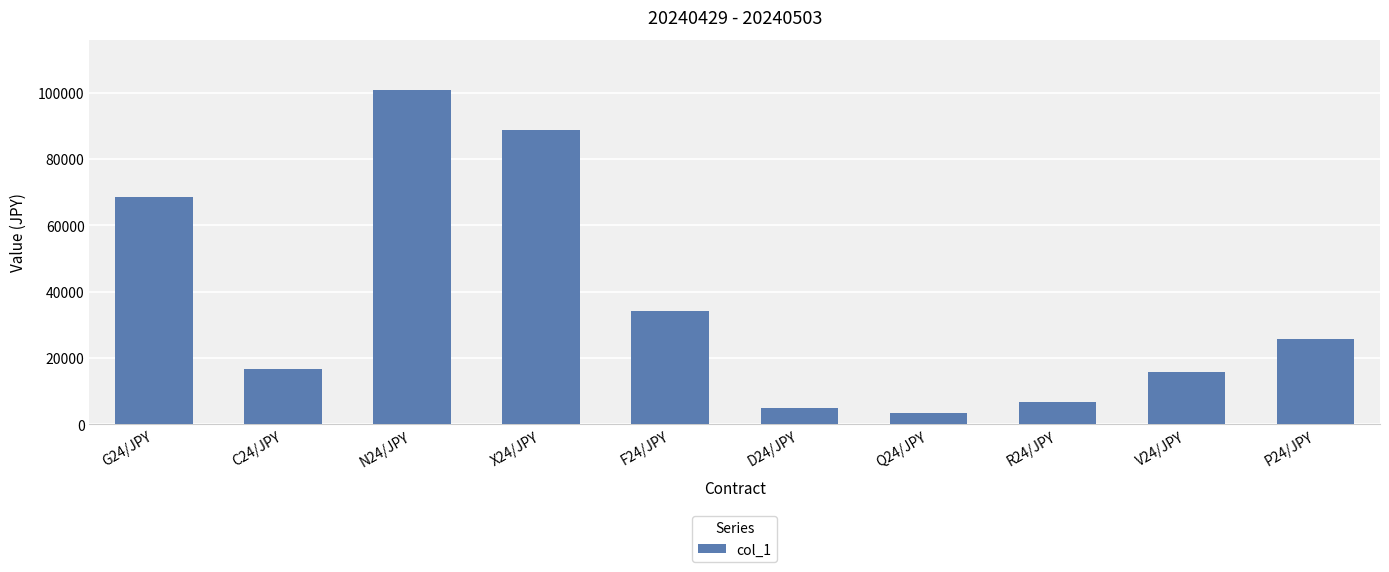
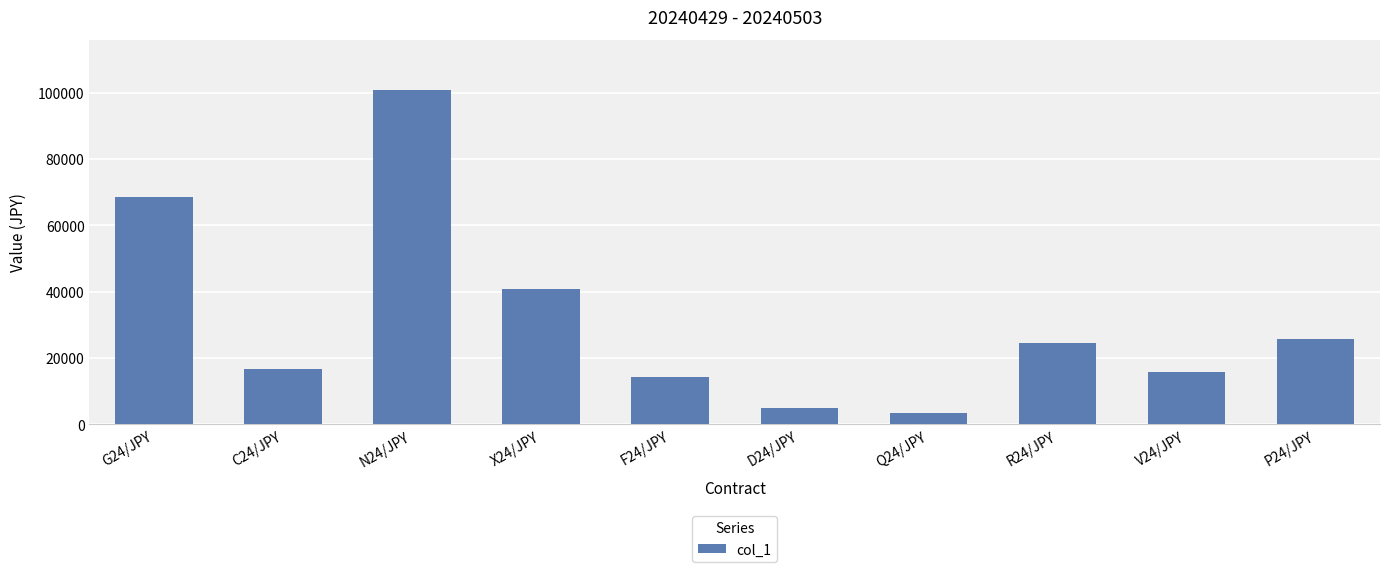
  {
    "G24/JPY": 69000,
    "C24/JPY": 17000,
    "N24/JPY": 101000,
-   "X24/JPY": 89000,
-   "F24/JPY": 34000,
+   "X24/JPY": 41000,
+   "F24/JPY": 14000,
    "D24/JPY": 5000,
    "Q24/JPY": 3000,
-   "R24/JPY": 7000,
+   "R24/JPY": 25000,
    "V24/JPY": 16000,
    "P24/JPY": 26000
  }
